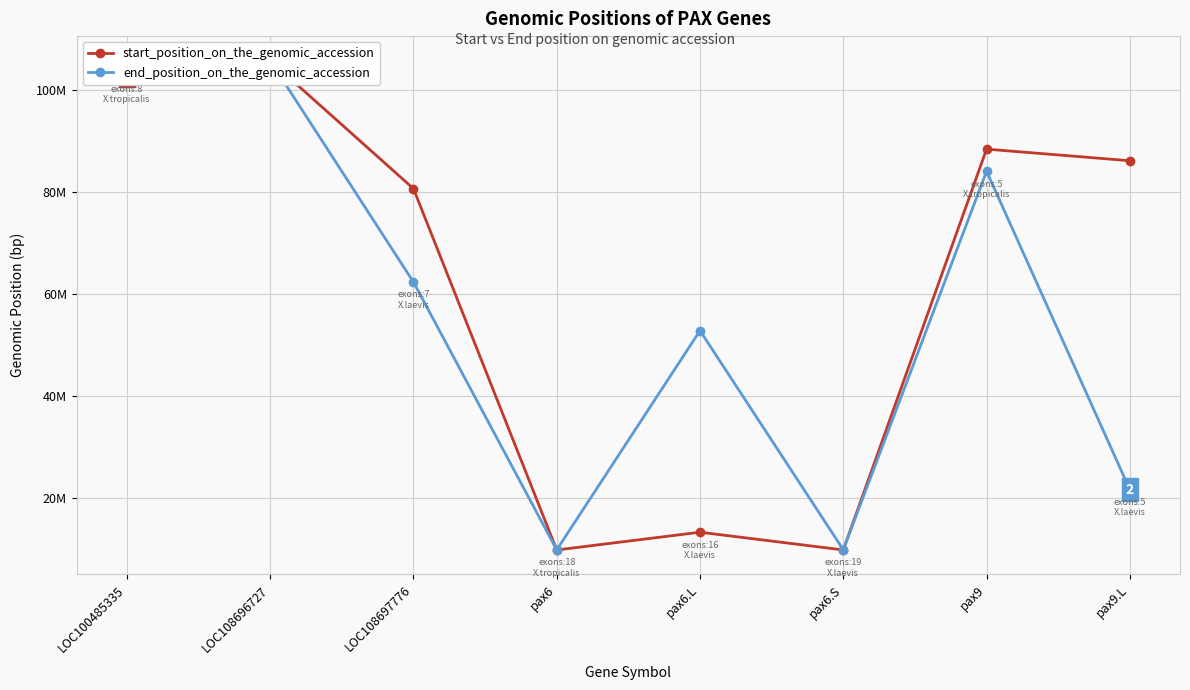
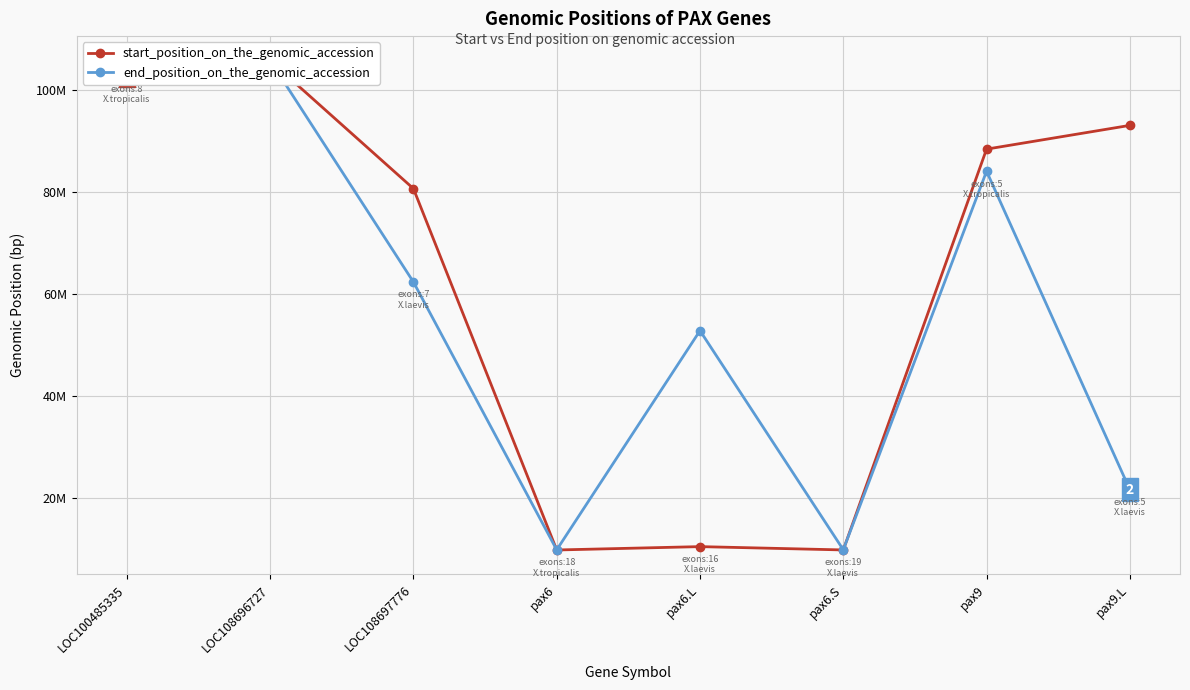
  {
    "start_position_on_the_genomic_accession": {
      "LOC108697776": 81000000,
-     "pax6.L": 13000000,
+     "pax6.L": 10000000,
      "pax9": 88000000,
-     "pax9.L": 86000000
+     "pax9.L": 93000000
    },
    "end_position_on_the_genomic_accession": {
      "pax6.L": 53000000
    }
  }
